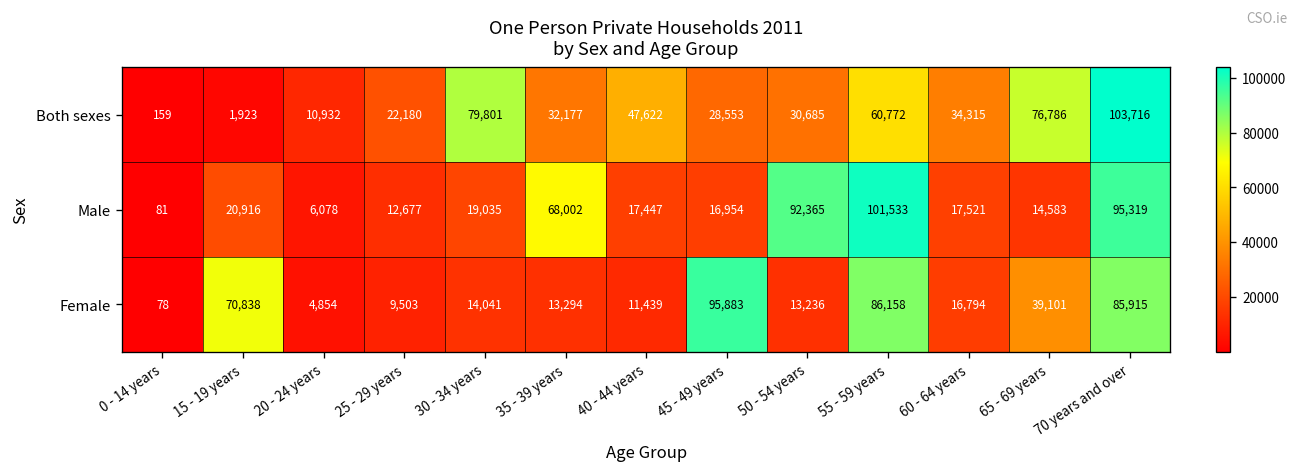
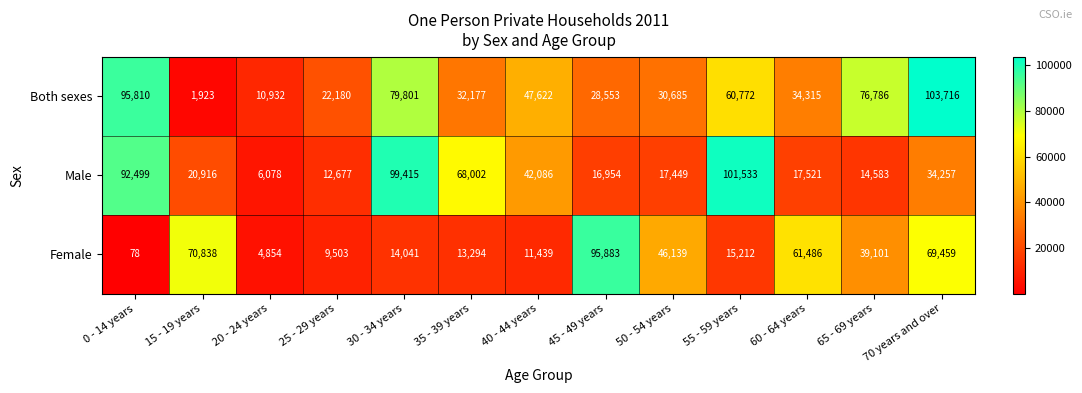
  {
    "Both sexes": {
-     "0 - 14 years": "159",
+     "0 - 14 years": "95,810",
      "15 - 19 years": "1,923",
      "20 - 24 years": "10,932",
      "25 - 29 years": "22,180",
      "30 - 34 years": "79,801",
      "35 - 39 years": "32,177",
      "40 - 44 years": "47,622",
      "45 - 49 years": "28,553",
      "50 - 54 years": "30,685",
      "55 - 59 years": "60,772",
      "60 - 64 years": "34,315",
      "65 - 69 years": "76,786",
      "70 years and over": "103,716"
    },
    "Male": {
-     "0 - 14 years": "81",
+     "0 - 14 years": "92,499",
      "15 - 19 years": "20,916",
      "20 - 24 years": "6,078",
      "25 - 29 years": "12,677",
-     "30 - 34 years": "19,035",
+     "30 - 34 years": "99,415",
      "35 - 39 years": "68,002",
-     "40 - 44 years": "17,447",
+     "40 - 44 years": "42,086",
      "45 - 49 years": "16,954",
-     "50 - 54 years": "92,365",
+     "50 - 54 years": "17,449",
      "55 - 59 years": "101,533",
      "60 - 64 years": "17,521",
      "65 - 69 years": "14,583",
-     "70 years and over": "95,319"
+     "70 years and over": "34,257"
    },
    "Female": {
      "0 - 14 years": "78",
      "15 - 19 years": "70,838",
      "20 - 24 years": "4,854",
      "25 - 29 years": "9,503",
      "30 - 34 years": "14,041",
      "35 - 39 years": "13,294",
      "40 - 44 years": "11,439",
      "45 - 49 years": "95,883",
-     "50 - 54 years": "13,236",
-     "55 - 59 years": "86,158",
-     "60 - 64 years": "16,794",
+     "50 - 54 years": "46,139",
+     "55 - 59 years": "15,212",
+     "60 - 64 years": "61,486",
      "65 - 69 years": "39,101",
-     "70 years and over": "85,915"
+     "70 years and over": "69,459"
    }
  }
